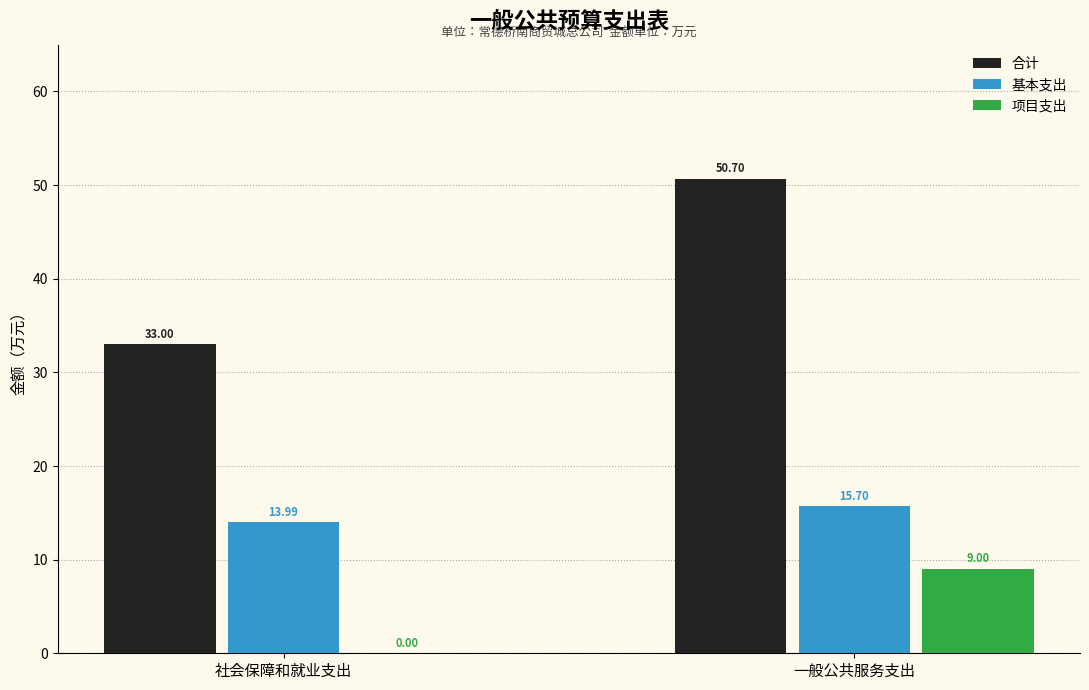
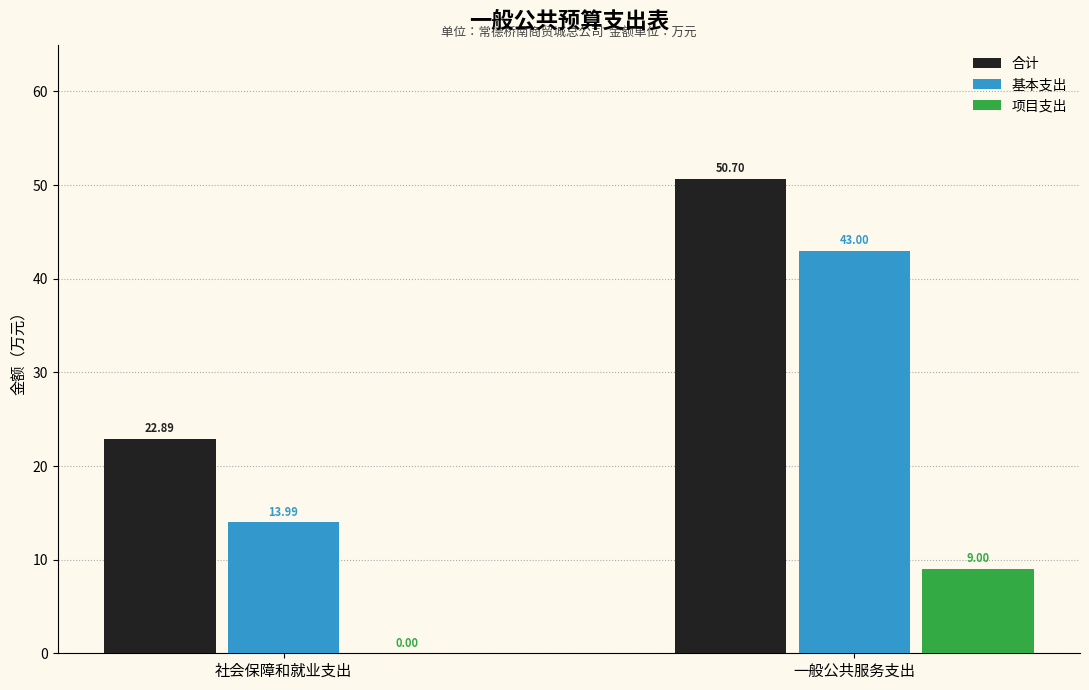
  {
    "合计": {
-     "社会保障和就业支出": 33.00,
+     "社会保障和就业支出": 22.89,
      "一般公共服务支出": 50.70
    },
    "基本支出": {
      "社会保障和就业支出": 13.99,
-     "一般公共服务支出": 15.70
+     "一般公共服务支出": 43.00
    },
    "项目支出": {
      "社会保障和就业支出": 0.00,
      "一般公共服务支出": 9.00
    }
  }
